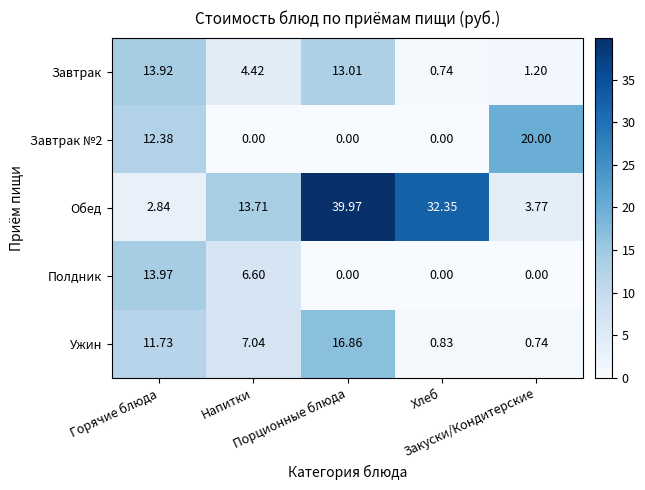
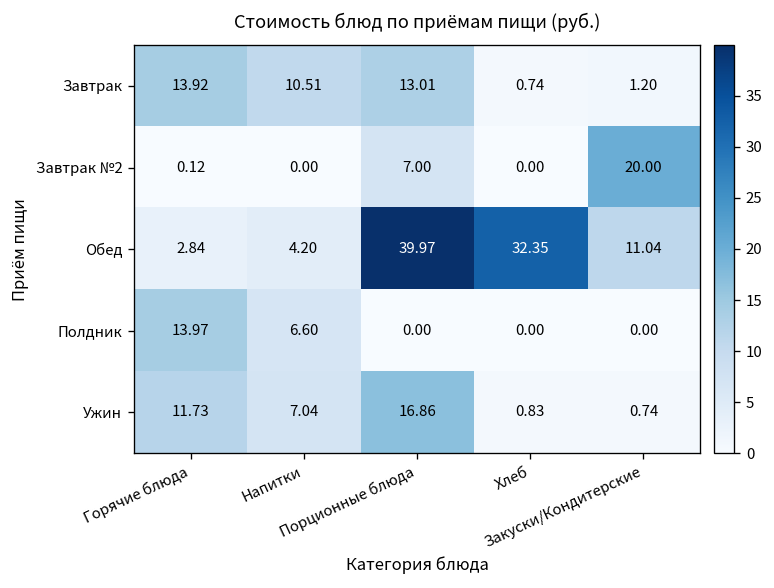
  {
    "Завтрак": {
      "Горячие блюда": 13.92,
-     "Напитки": 4.42,
+     "Напитки": 10.51,
      "Порционные блюда": 13.01,
      "Хлеб": 0.74,
      "Закуски/Кондитерские": 1.20
    },
    "Завтрак №2": {
-     "Горячие блюда": 12.38,
+     "Горячие блюда": 0.12,
      "Напитки": 0.00,
-     "Порционные блюда": 0.00,
+     "Порционные блюда": 7.00,
      "Хлеб": 0.00,
      "Закуски/Кондитерские": 20.00
    },
    "Обед": {
      "Горячие блюда": 2.84,
-     "Напитки": 13.71,
+     "Напитки": 4.20,
      "Порционные блюда": 39.97,
      "Хлеб": 32.35,
-     "Закуски/Кондитерские": 3.77
+     "Закуски/Кондитерские": 11.04
    },
    "Полдник": {
      "Горячие блюда": 13.97,
      "Напитки": 6.60,
      "Порционные блюда": 0.00,
      "Хлеб": 0.00,
      "Закуски/Кондитерские": 0.00
    },
    "Ужин": {
      "Горячие блюда": 11.73,
      "Напитки": 7.04,
      "Порционные блюда": 16.86,
      "Хлеб": 0.83,
      "Закуски/Кондитерские": 0.74
    }
  }
